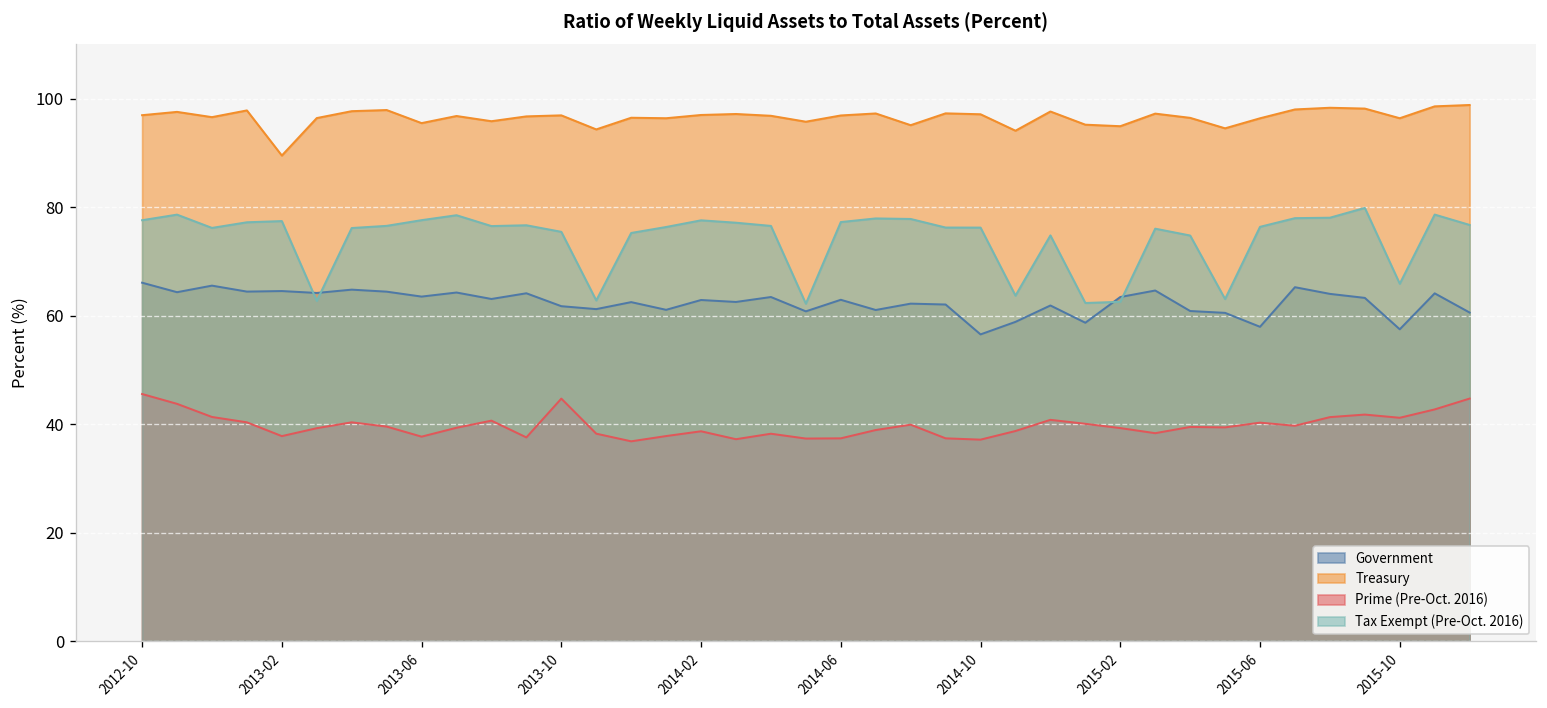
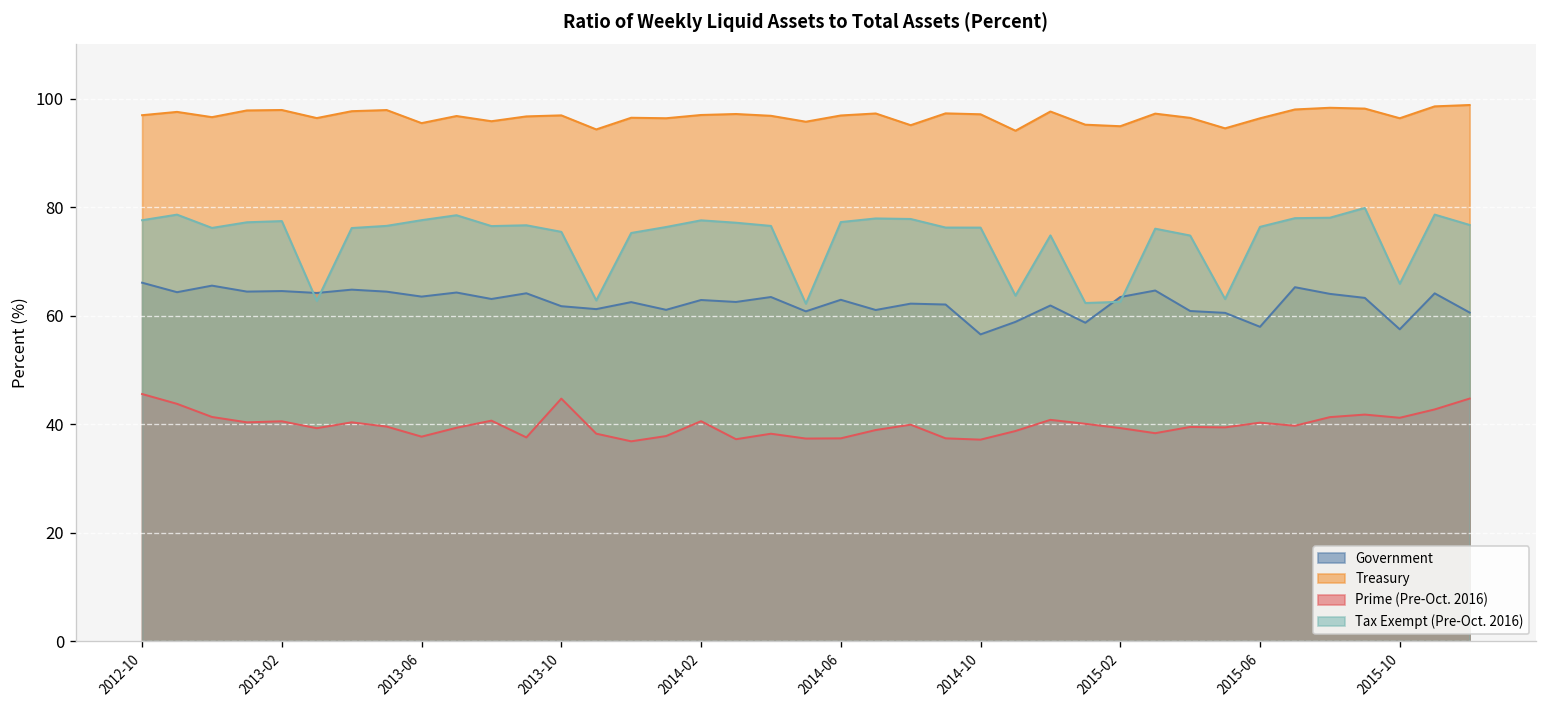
  {
    "Government": {
      "2012-10": 66,
      "2013-02": 65,
      "2013-06": 64,
      "2013-10": 62,
      "2014-02": 63,
      "2014-06": 63,
      "2014-10": 57,
      "2015-02": 63,
      "2015-06": 58,
      "2015-10": 57
    },
    "Treasury": {
      "2012-10": 97,
-     "2013-02": 90,
+     "2013-02": 98,
      "2013-06": 95,
      "2013-10": 97,
      "2014-02": 97,
      "2014-06": 97,
      "2014-10": 97,
      "2015-02": 95,
      "2015-06": 96,
      "2015-10": 96
    },
    "Prime (Pre-Oct. 2016)": {
      "2012-10": 46,
-     "2013-02": 38,
+     "2013-02": 41,
      "2013-06": 38,
      "2013-10": 45,
-     "2014-02": 39,
+     "2014-02": 41,
      "2014-06": 37,
      "2014-10": 37,
      "2015-02": 39,
      "2015-06": 40,
      "2015-10": 41
    },
    "Tax Exempt (Pre-Oct. 2016)": {
      "2012-10": 78,
      "2013-02": 77,
      "2013-06": 78,
      "2013-10": 75,
      "2014-02": 78,
      "2014-06": 77,
      "2014-10": 76,
      "2015-02": 63,
      "2015-06": 76,
      "2015-10": 66
    }
  }
